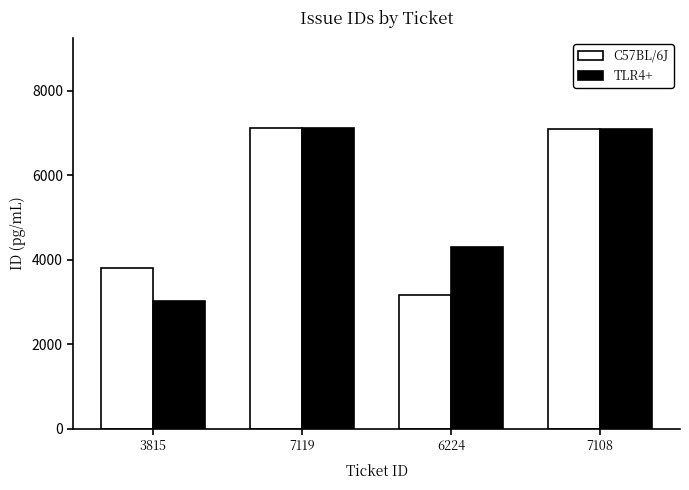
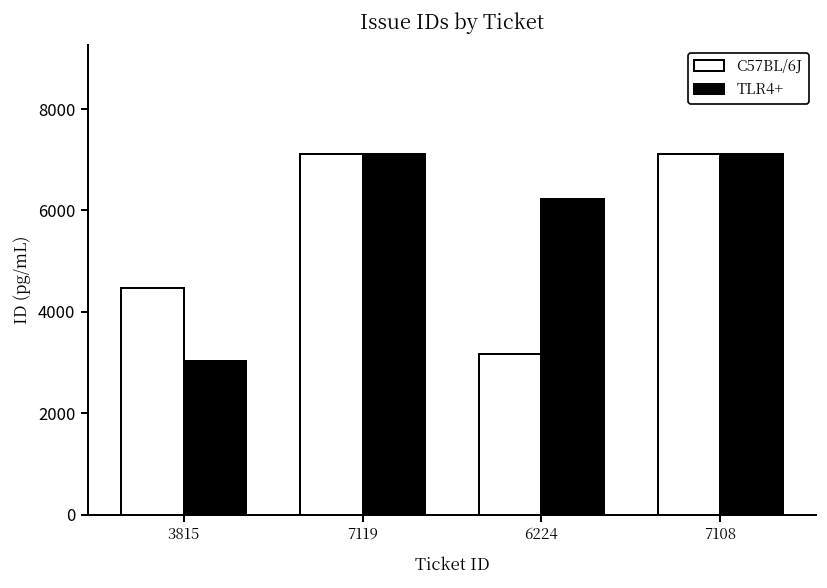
  {
    "C57BL/6J": {
-     "3815": 3800,
+     "3815": 4500,
      "7119": 7100,
      "6224": 3200,
      "7108": 7100
    },
    "TLR4+": {
      "3815": 3000,
      "7119": 7100,
-     "6224": 4300,
+     "6224": 6200,
      "7108": 7100
    }
  }
